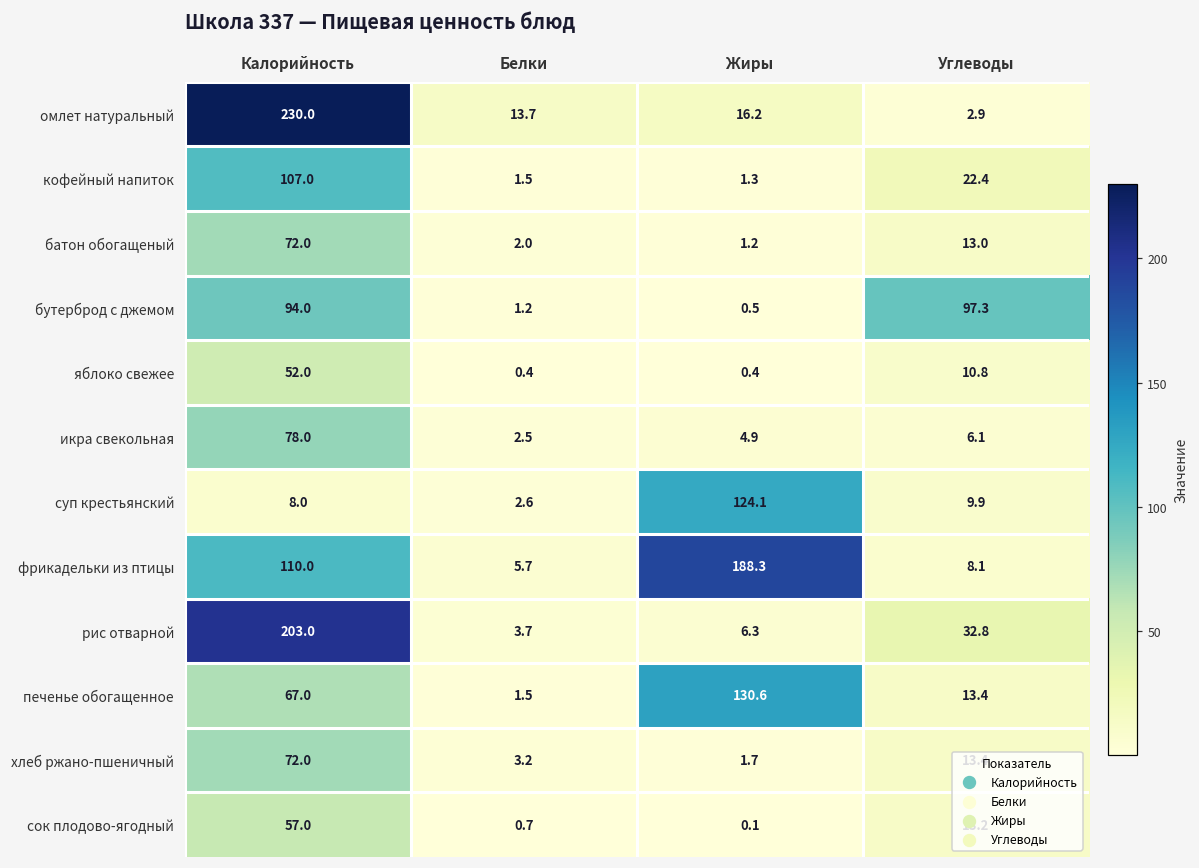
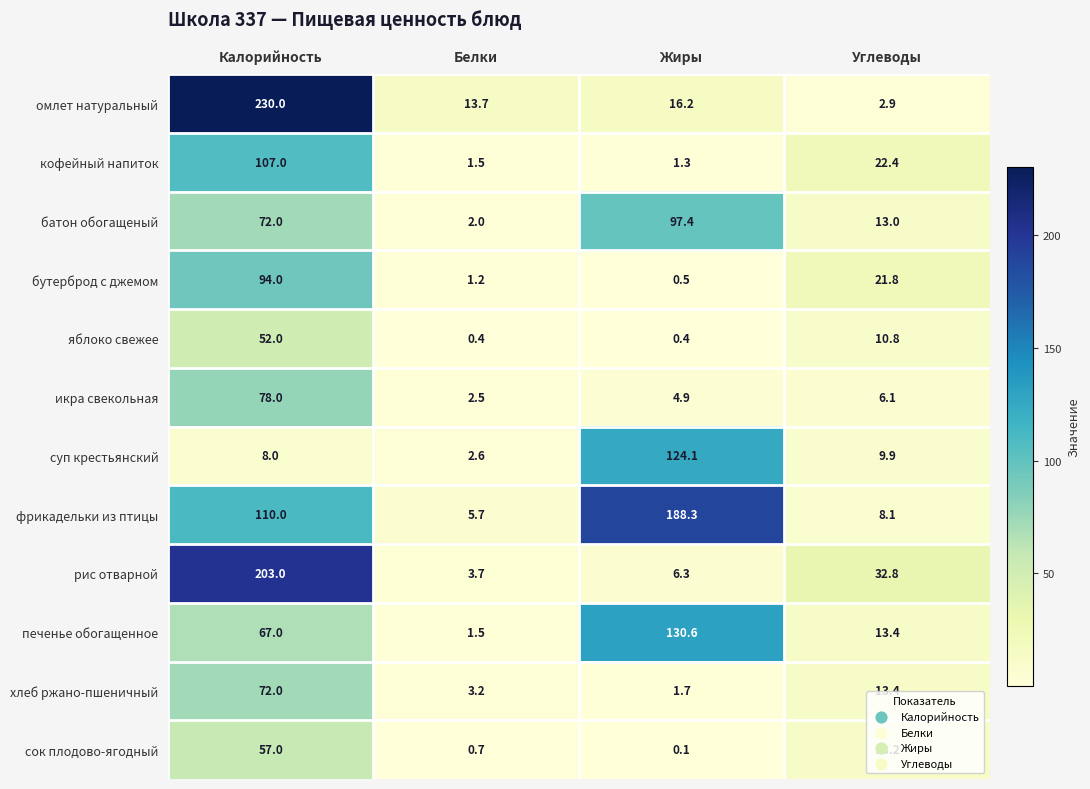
  {
    "омлет натуральный": {
      "Калорийность": 230.0,
      "Белки": 13.7,
      "Жиры": 16.2,
      "Углеводы": 2.9
    },
    "кофейный напиток": {
      "Калорийность": 107.0,
      "Белки": 1.5,
      "Жиры": 1.3,
      "Углеводы": 22.4
    },
    "батон обогащеный": {
      "Калорийность": 72.0,
      "Белки": 2.0,
-     "Жиры": 1.2,
+     "Жиры": 97.4,
      "Углеводы": 13.0
    },
    "бутерброд с джемом": {
      "Калорийность": 94.0,
      "Белки": 1.2,
      "Жиры": 0.5,
-     "Углеводы": 97.3
+     "Углеводы": 21.8
    },
    "яблоко свежее": {
      "Калорийность": 52.0,
      "Белки": 0.4,
      "Жиры": 0.4,
      "Углеводы": 10.8
    },
    "икра свекольная": {
      "Калорийность": 78.0,
      "Белки": 2.5,
      "Жиры": 4.9,
      "Углеводы": 6.1
    },
    "суп крестьянский": {
      "Калорийность": 8.0,
      "Белки": 2.6,
      "Жиры": 124.1,
      "Углеводы": 9.9
    },
    "фрикадельки из птицы": {
      "Калорийность": 110.0,
      "Белки": 5.7,
      "Жиры": 188.3,
      "Углеводы": 8.1
    },
    "рис отварной": {
      "Калорийность": 203.0,
      "Белки": 3.7,
      "Жиры": 6.3,
      "Углеводы": 32.8
    },
    "печенье обогащенное": {
      "Калорийность": 67.0,
      "Белки": 1.5,
      "Жиры": 130.6,
      "Углеводы": 13.4
    },
    "хлеб ржано-пшеничный": {
      "Калорийность": 72.0,
      "Белки": 3.2,
      "Жиры": 1.7
    },
    "сок плодово-ягодный": {
      "Калорийность": 57.0,
      "Белки": 0.7,
      "Жиры": 0.1
    }
  }
